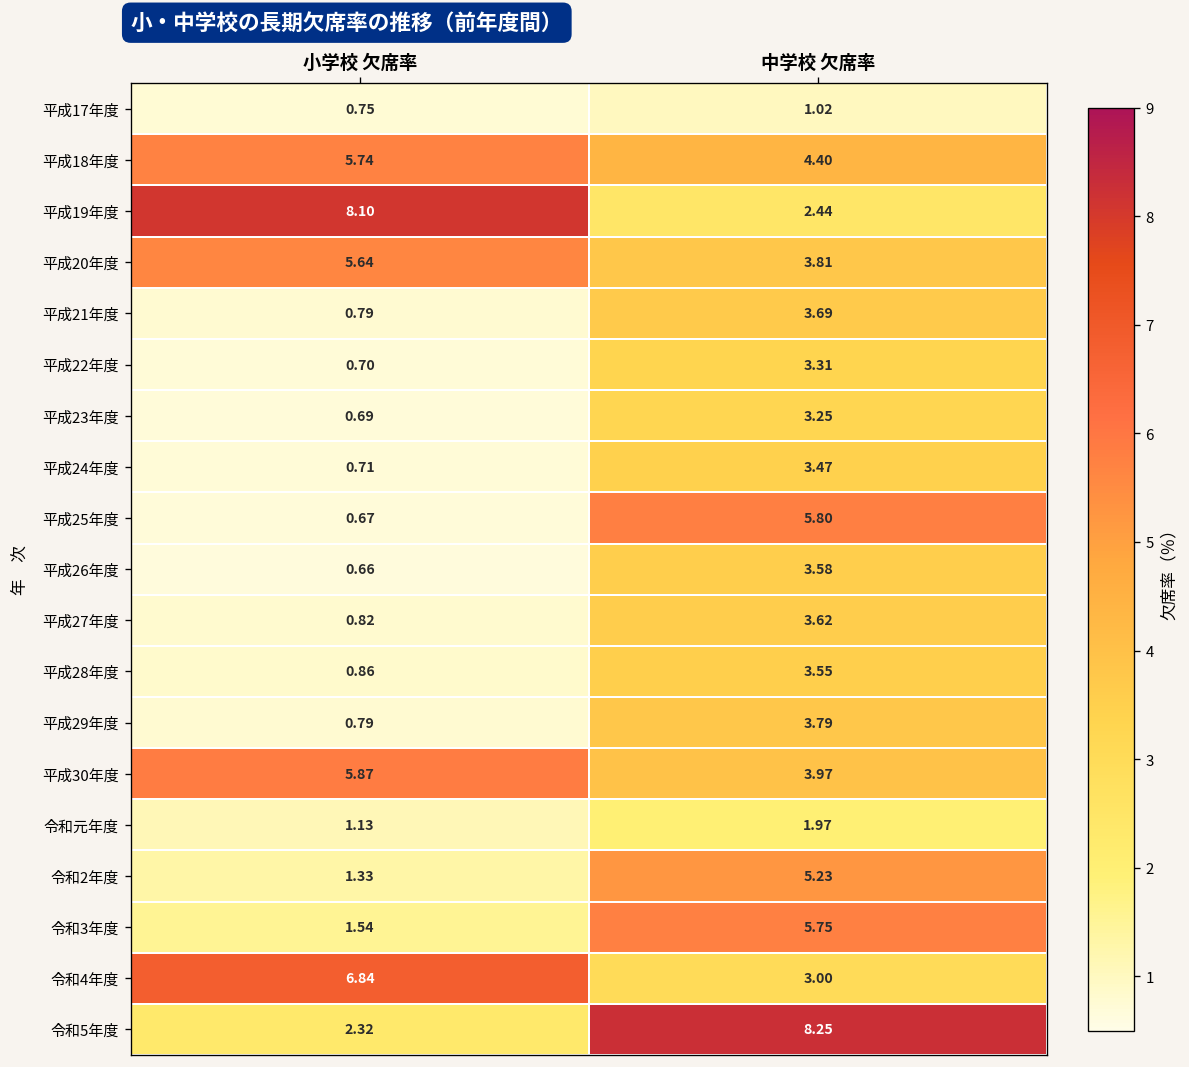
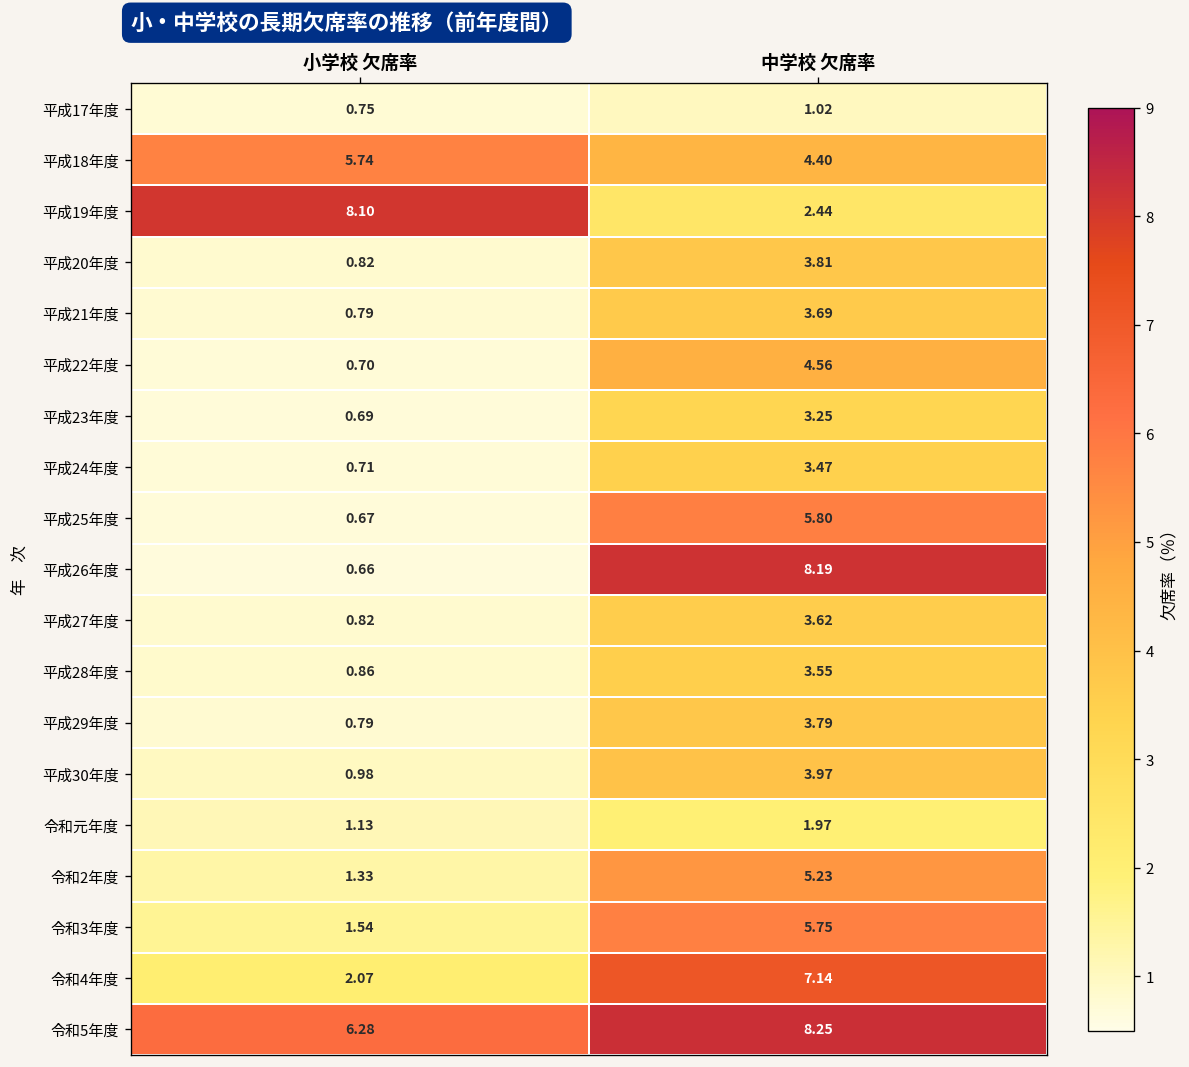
  {
    "平成17年度": {
      "小学校 欠席率": 0.75,
      "中学校 欠席率": 1.02
    },
    "平成18年度": {
      "小学校 欠席率": 5.74,
      "中学校 欠席率": 4.40
    },
    "平成19年度": {
      "小学校 欠席率": 8.10,
      "中学校 欠席率": 2.44
    },
    "平成20年度": {
-     "小学校 欠席率": 5.64,
+     "小学校 欠席率": 0.82,
      "中学校 欠席率": 3.81
    },
    "平成21年度": {
      "小学校 欠席率": 0.79,
      "中学校 欠席率": 3.69
    },
    "平成22年度": {
      "小学校 欠席率": 0.70,
-     "中学校 欠席率": 3.31
+     "中学校 欠席率": 4.56
    },
    "平成23年度": {
      "小学校 欠席率": 0.69,
      "中学校 欠席率": 3.25
    },
    "平成24年度": {
      "小学校 欠席率": 0.71,
      "中学校 欠席率": 3.47
    },
    "平成25年度": {
      "小学校 欠席率": 0.67,
      "中学校 欠席率": 5.80
    },
    "平成26年度": {
      "小学校 欠席率": 0.66,
-     "中学校 欠席率": 3.58
+     "中学校 欠席率": 8.19
    },
    "平成27年度": {
      "小学校 欠席率": 0.82,
      "中学校 欠席率": 3.62
    },
    "平成28年度": {
      "小学校 欠席率": 0.86,
      "中学校 欠席率": 3.55
    },
    "平成29年度": {
      "小学校 欠席率": 0.79,
      "中学校 欠席率": 3.79
    },
    "平成30年度": {
-     "小学校 欠席率": 5.87,
+     "小学校 欠席率": 0.98,
      "中学校 欠席率": 3.97
    },
    "令和元年度": {
      "小学校 欠席率": 1.13,
      "中学校 欠席率": 1.97
    },
    "令和2年度": {
      "小学校 欠席率": 1.33,
      "中学校 欠席率": 5.23
    },
    "令和3年度": {
      "小学校 欠席率": 1.54,
      "中学校 欠席率": 5.75
    },
    "令和4年度": {
-     "小学校 欠席率": 6.84,
-     "中学校 欠席率": 3.00
+     "小学校 欠席率": 2.07,
+     "中学校 欠席率": 7.14
    },
    "令和5年度": {
-     "小学校 欠席率": 2.32,
+     "小学校 欠席率": 6.28,
      "中学校 欠席率": 8.25
    }
  }
